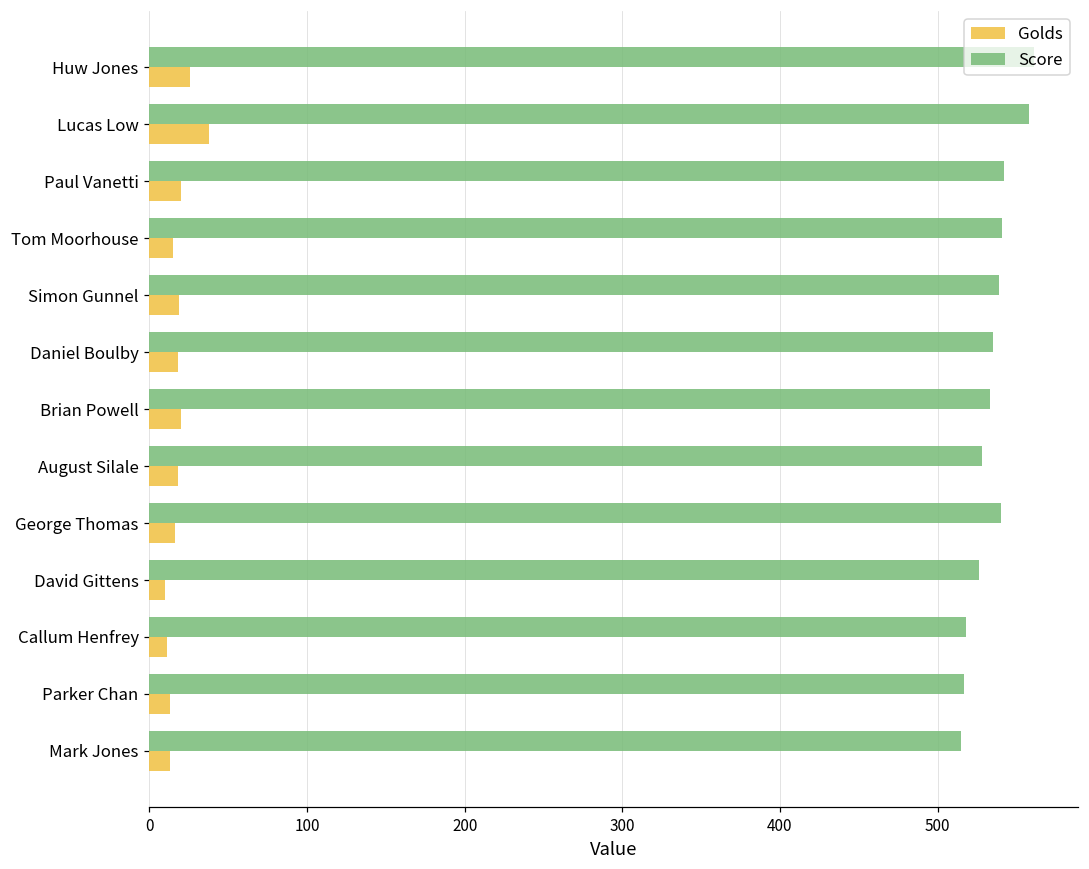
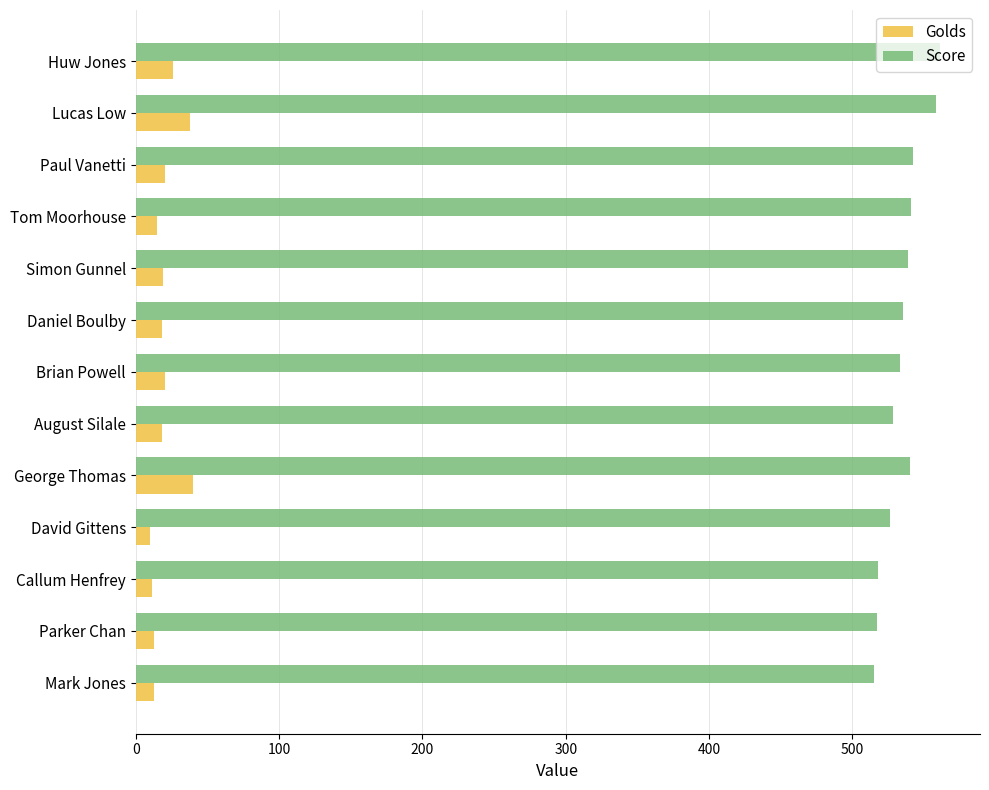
  {
    "Golds": {
      "Huw Jones": 26,
      "Lucas Low": 38,
      "Paul Vanetti": 20,
      "Tom Moorhouse": 15,
      "Simon Gunnel": 19,
      "Daniel Boulby": 18,
      "Brian Powell": 20,
      "August Silale": 18,
-     "George Thomas": 16,
+     "George Thomas": 40,
      "David Gittens": 10,
      "Callum Henfrey": 11,
      "Parker Chan": 13,
      "Mark Jones": 13
    },
    "Score": {
      "Lucas Low": 558,
      "Paul Vanetti": 542,
      "Tom Moorhouse": 541,
      "Simon Gunnel": 539,
      "Daniel Boulby": 535,
      "Brian Powell": 533,
      "August Silale": 528,
      "George Thomas": 540,
      "David Gittens": 526,
      "Callum Henfrey": 518,
      "Parker Chan": 517,
      "Mark Jones": 515
    }
  }
